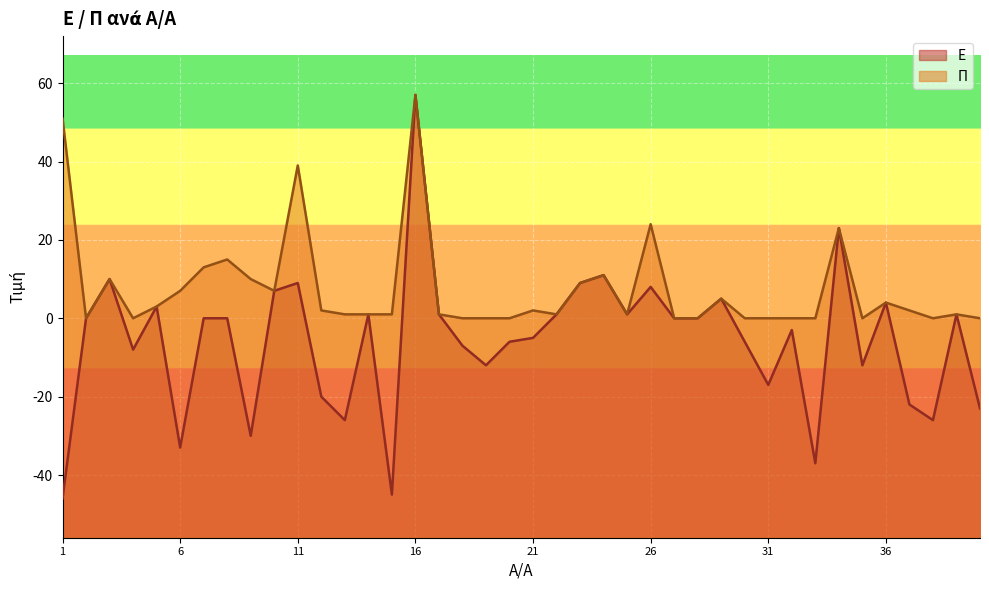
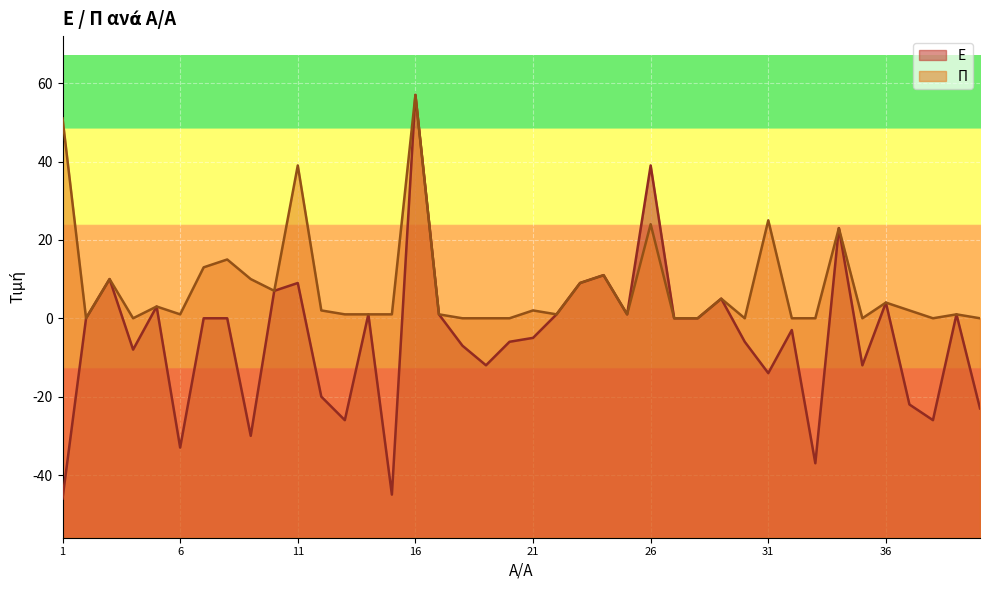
  {
    "Ε": {
      "1": -46,
      "6": -33,
      "11": 9,
      "21": -5,
-     "26": 8,
-     "31": -17
+     "26": 39,
+     "31": -14
    },
    "Π": {
      "1": 51,
-     "6": 7,
+     "6": 1,
      "11": 39,
      "21": 2,
      "26": 24,
-     "31": 0
+     "31": 25
    }
  }
